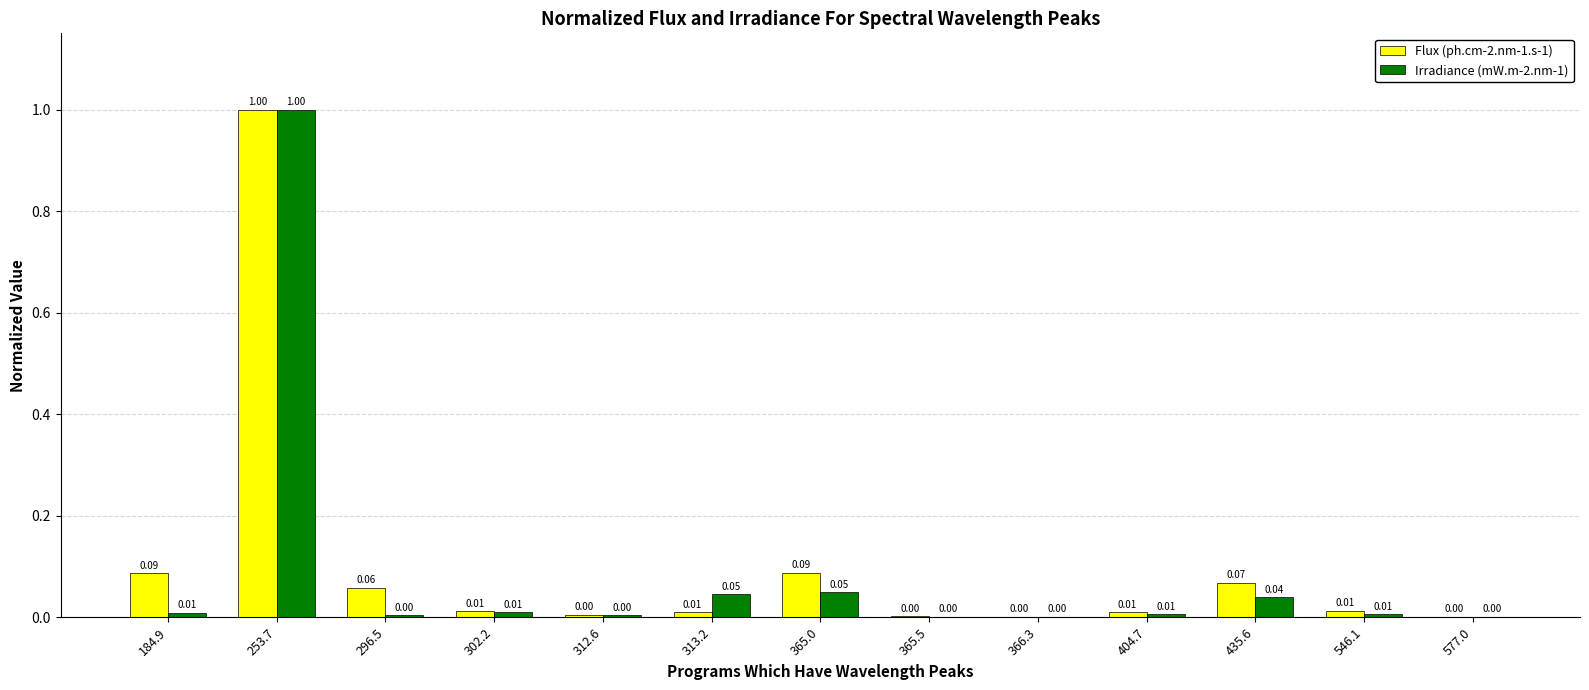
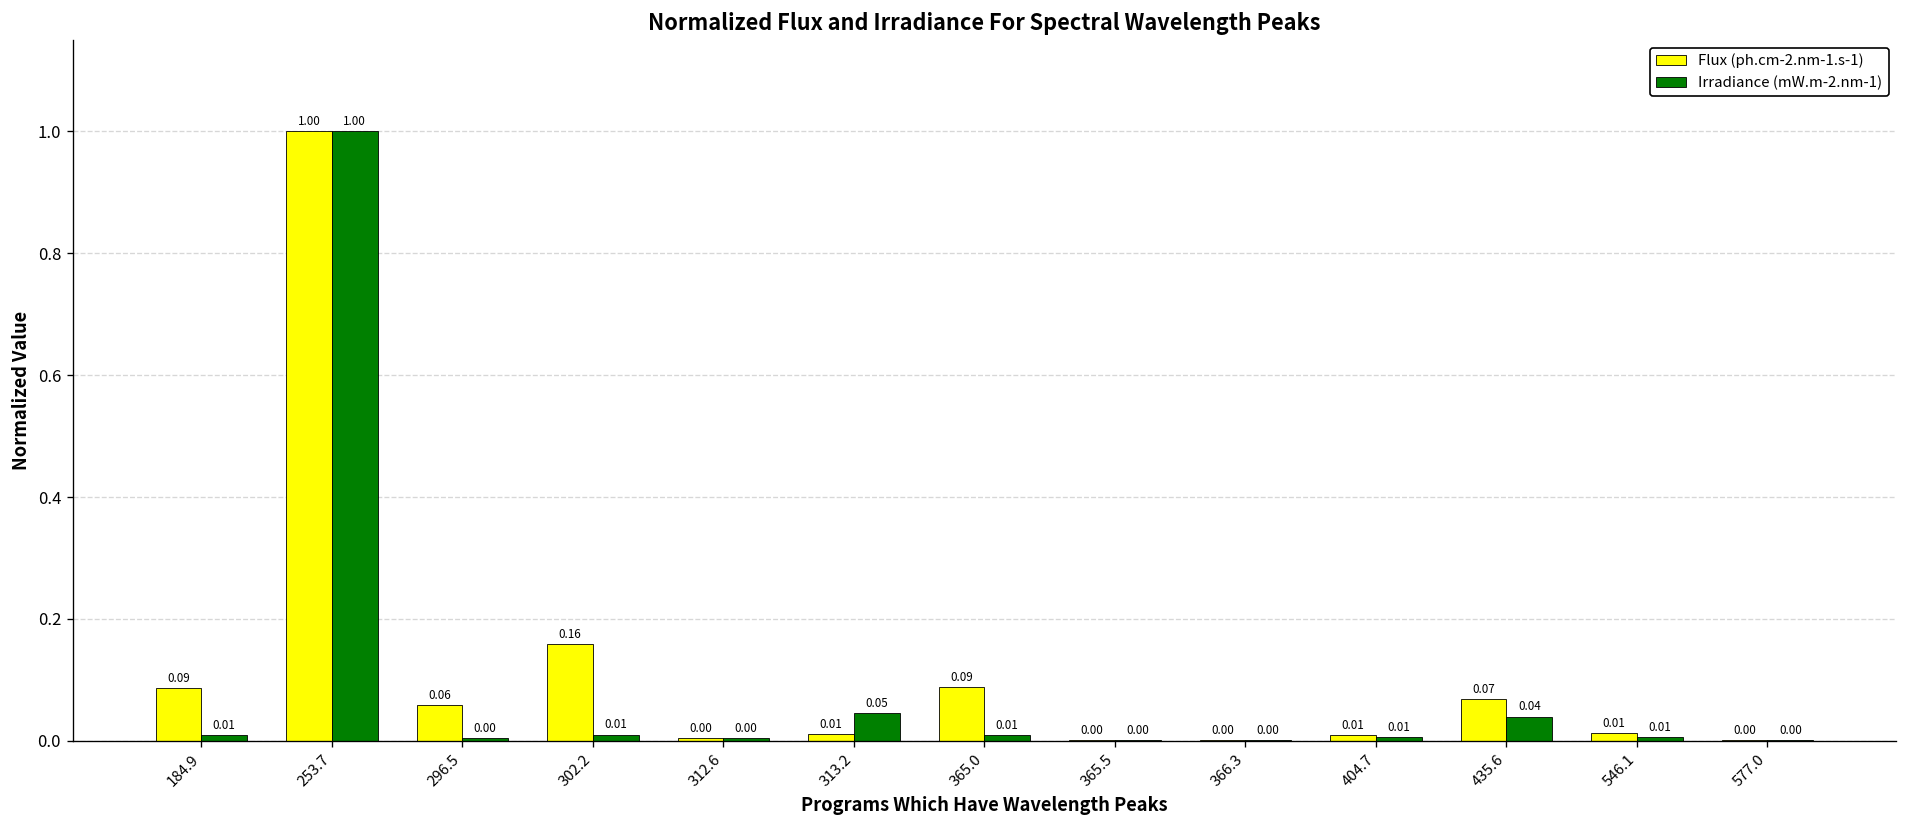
  {
    "Flux (ph.cm-2.nm-1.s-1)": {
      "184.9": 0.09,
      "253.7": 1.00,
      "296.5": 0.06,
-     "302.2": 0.01,
+     "302.2": 0.16,
      "312.6": 0.00,
      "313.2": 0.01,
      "365.0": 0.09,
      "365.5": 0.00,
      "366.3": 0.00,
      "404.7": 0.01,
      "435.6": 0.07,
      "546.1": 0.01,
      "577.0": 0.00
    },
    "Irradiance (mW.m-2.nm-1)": {
      "184.9": 0.01,
      "253.7": 1.00,
      "296.5": 0.00,
      "302.2": 0.01,
      "312.6": 0.00,
      "313.2": 0.05,
-     "365.0": 0.05,
+     "365.0": 0.01,
      "365.5": 0.00,
      "366.3": 0.00,
      "404.7": 0.01,
      "435.6": 0.04,
      "546.1": 0.01,
      "577.0": 0.00
    }
  }
